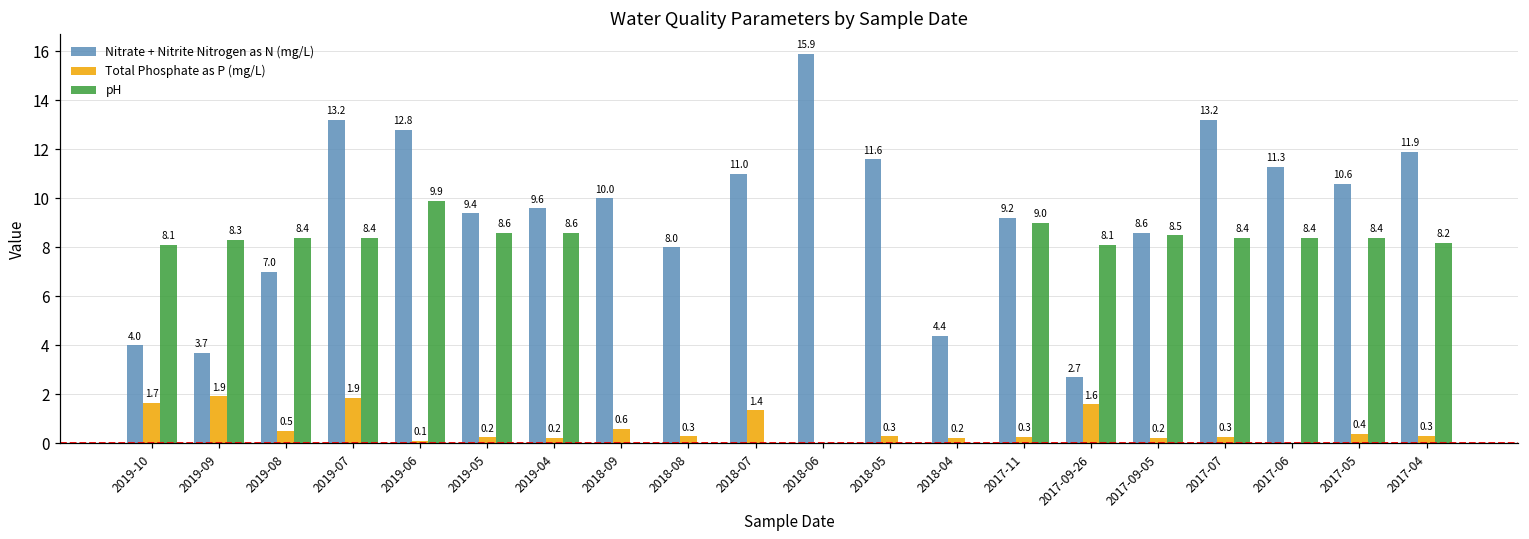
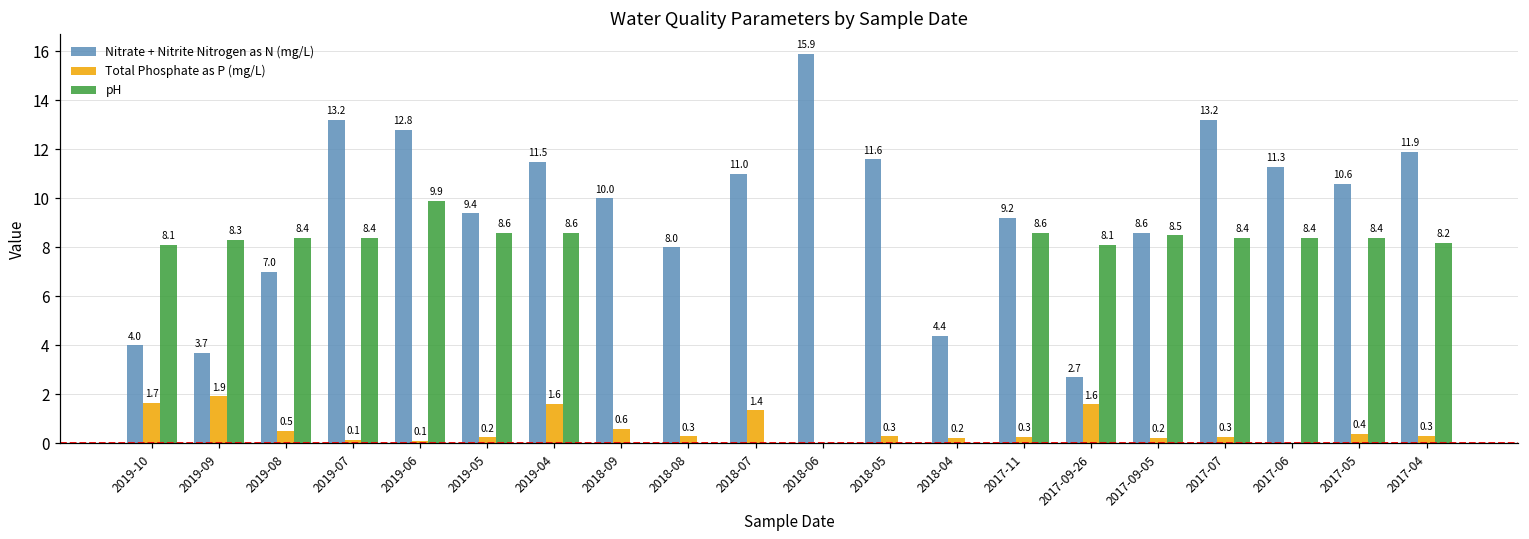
  {
    "Nitrate + Nitrite Nitrogen as N (mg/L)": {
      "2019-10": 4.0,
      "2019-09": 3.7,
      "2019-08": 7.0,
      "2019-07": 13.2,
      "2019-06": 12.8,
      "2019-05": 9.4,
-     "2019-04": 9.6,
+     "2019-04": 11.5,
      "2018-09": 10.0,
      "2018-08": 8.0,
      "2018-07": 11.0,
      "2018-06": 15.9,
      "2018-05": 11.6,
      "2018-04": 4.4,
      "2017-11": 9.2,
      "2017-09-26": 2.7,
      "2017-09-05": 8.6,
      "2017-07": 13.2,
      "2017-06": 11.3,
      "2017-05": 10.6,
      "2017-04": 11.9
    },
    "Total Phosphate as P (mg/L)": {
      "2019-10": 1.7,
      "2019-09": 1.9,
      "2019-08": 0.5,
-     "2019-07": 1.9,
+     "2019-07": 0.1,
      "2019-06": 0.1,
      "2019-05": 0.2,
-     "2019-04": 0.2,
+     "2019-04": 1.6,
      "2018-09": 0.6,
      "2018-08": 0.3,
      "2018-07": 1.4,
      "2018-05": 0.3,
      "2018-04": 0.2,
      "2017-11": 0.3,
      "2017-09-26": 1.6,
      "2017-09-05": 0.2,
      "2017-07": 0.3,
      "2017-05": 0.4,
      "2017-04": 0.3
    },
    "pH": {
      "2019-10": 8.1,
      "2019-09": 8.3,
      "2019-08": 8.4,
      "2019-07": 8.4,
      "2019-06": 9.9,
      "2019-05": 8.6,
      "2019-04": 8.6,
-     "2017-11": 9.0,
+     "2017-11": 8.6,
      "2017-09-26": 8.1,
      "2017-09-05": 8.5,
      "2017-07": 8.4,
      "2017-06": 8.4,
      "2017-05": 8.4,
      "2017-04": 8.2
    }
  }
